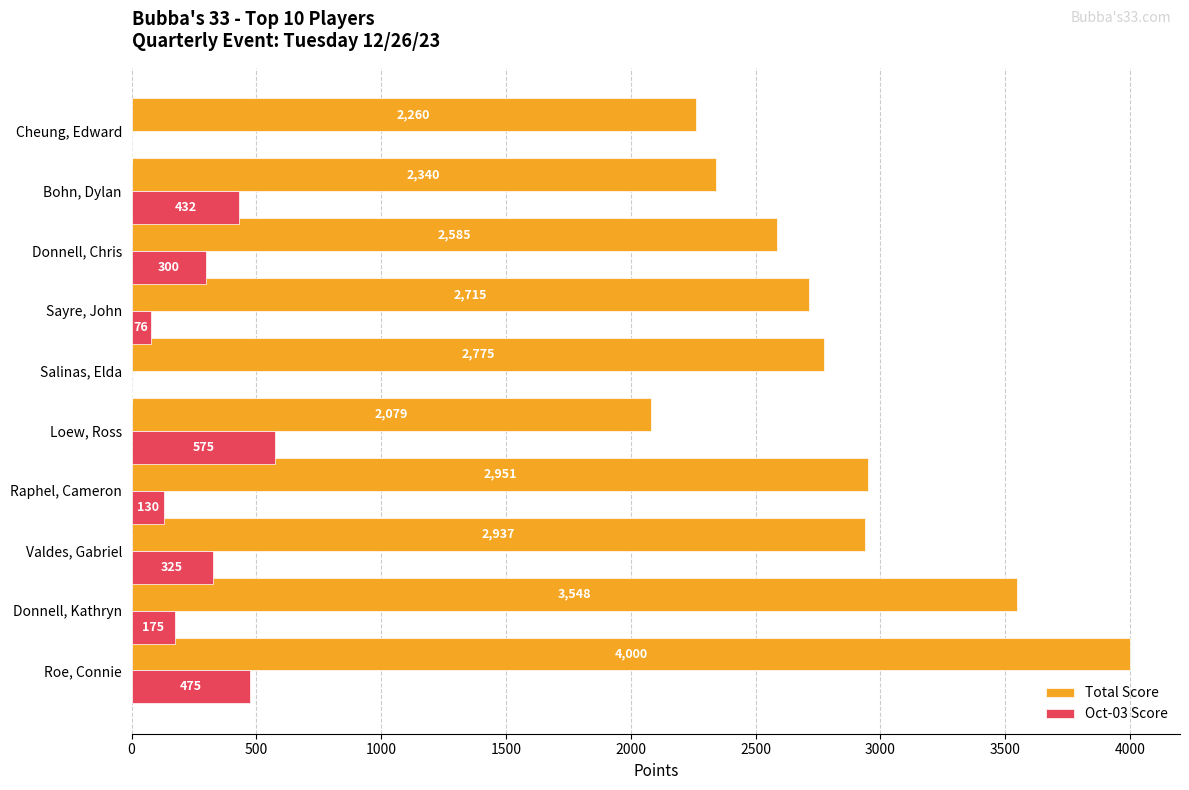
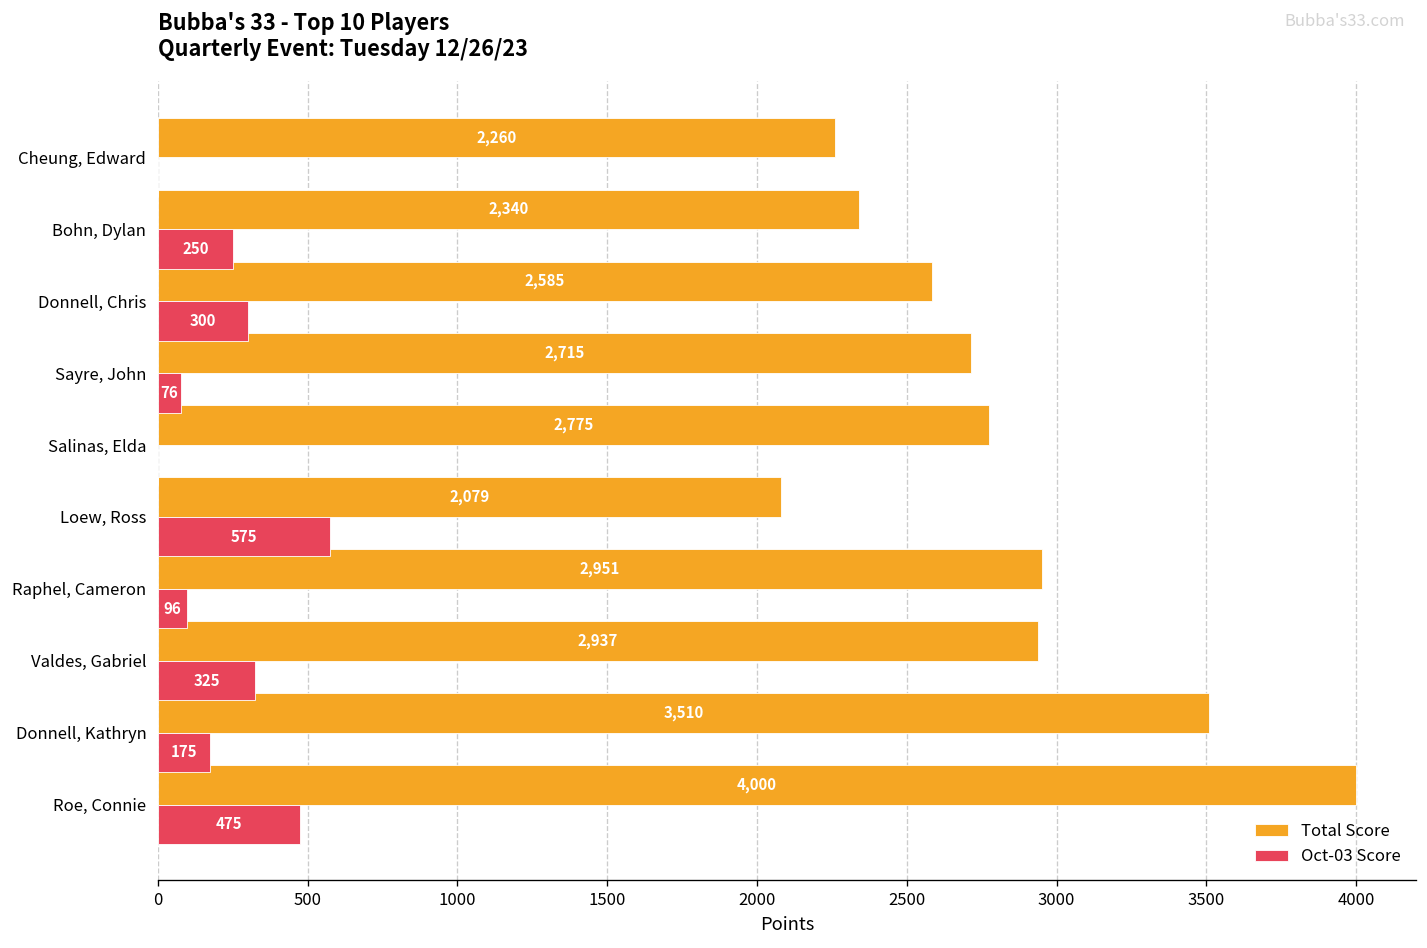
  {
    "Total Score": {
      "Cheung, Edward": "2,260",
      "Bohn, Dylan": "2,340",
      "Donnell, Chris": "2,585",
      "Sayre, John": "2,715",
      "Salinas, Elda": "2,775",
      "Loew, Ross": "2,079",
      "Raphel, Cameron": "2,951",
      "Valdes, Gabriel": "2,937",
-     "Donnell, Kathryn": "3,548",
+     "Donnell, Kathryn": "3,510",
      "Roe, Connie": "4,000"
    },
    "Oct-03 Score": {
-     "Bohn, Dylan": "432",
+     "Bohn, Dylan": "250",
      "Donnell, Chris": "300",
      "Sayre, John": "76",
      "Loew, Ross": "575",
-     "Raphel, Cameron": "130",
+     "Raphel, Cameron": "96",
      "Valdes, Gabriel": "325",
      "Donnell, Kathryn": "175",
      "Roe, Connie": "475"
    }
  }
